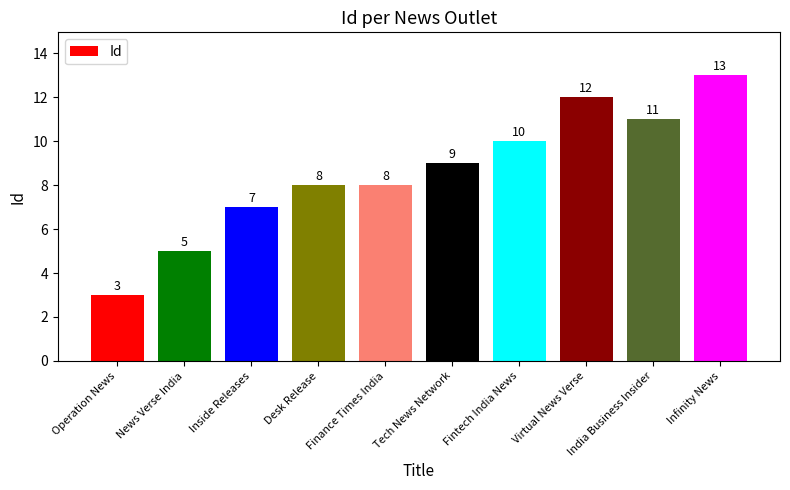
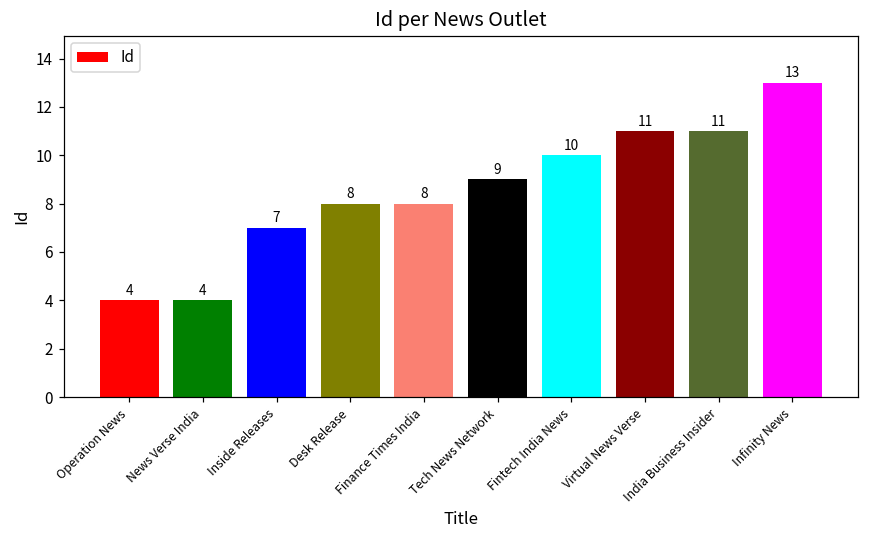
  {
-   "Operation News": 3,
-   "News Verse India": 5,
+   "Operation News": 4,
+   "News Verse India": 4,
    "Inside Releases": 7,
    "Desk Release": 8,
    "Finance Times India": 8,
    "Tech News Network": 9,
    "Fintech India News": 10,
-   "Virtual News Verse": 12,
+   "Virtual News Verse": 11,
    "India Business Insider": 11,
    "Infinity News": 13
  }
